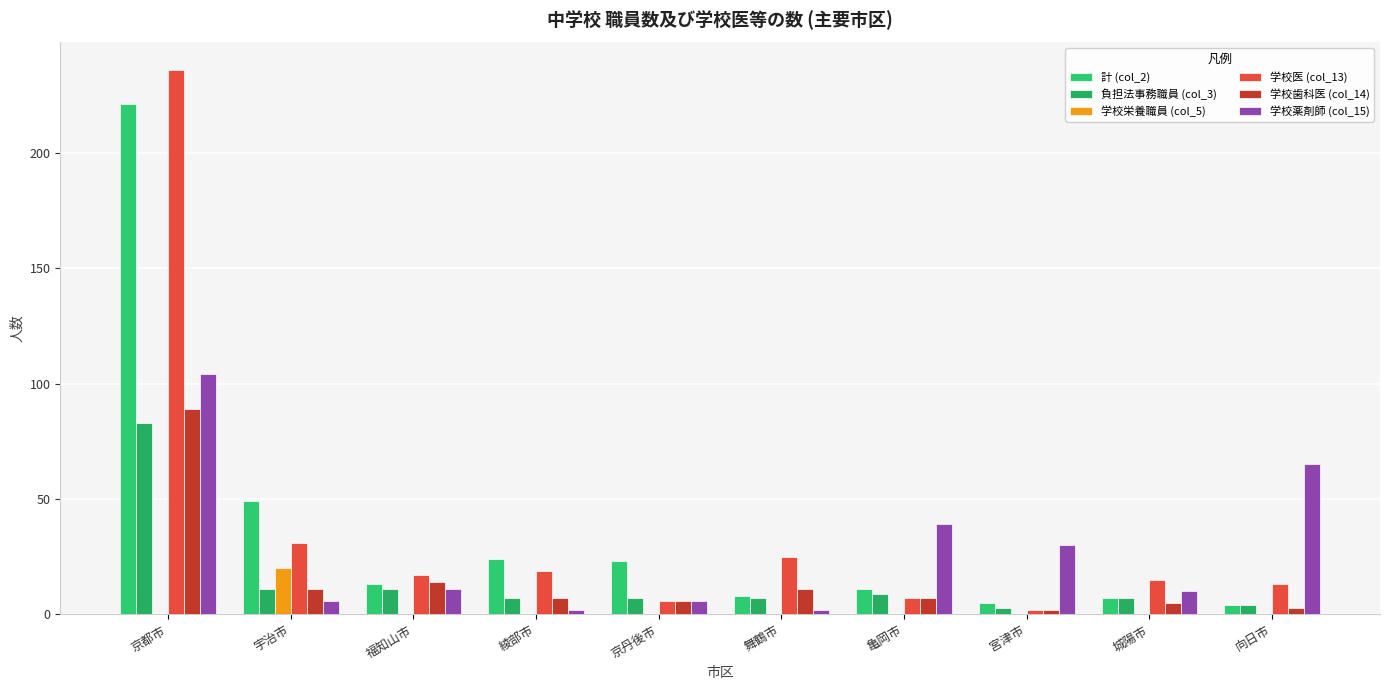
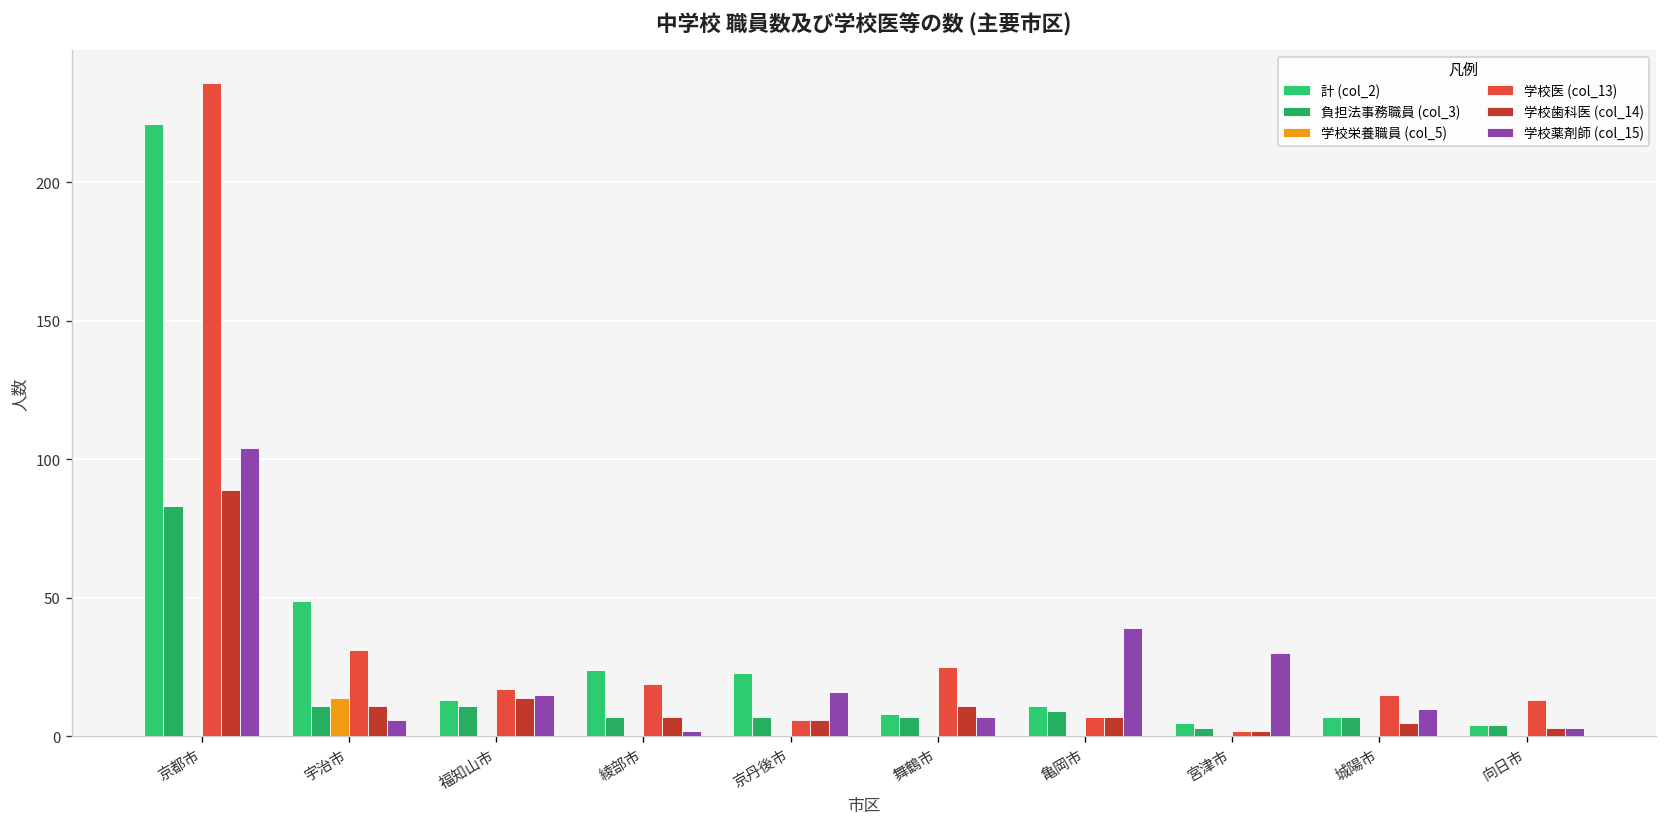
  {
    "学校栄養職員 (col_5)": {
      "京都市": 0,
-     "宇治市": 20,
+     "宇治市": 14,
      "福知山市": 0,
      "綾部市": 0,
      "京丹後市": 0,
      "舞鶴市": 0,
      "亀岡市": 0,
      "宮津市": 0,
      "城陽市": 0,
      "向日市": 0
    },
    "学校薬剤師 (col_15)": {
      "京都市": 104,
      "宇治市": 6,
-     "福知山市": 11,
+     "福知山市": 15,
      "綾部市": 2,
-     "京丹後市": 6,
-     "舞鶴市": 2,
+     "京丹後市": 16,
+     "舞鶴市": 7,
      "亀岡市": 39,
      "宮津市": 30,
      "城陽市": 10,
-     "向日市": 65
+     "向日市": 3
    }
  }
